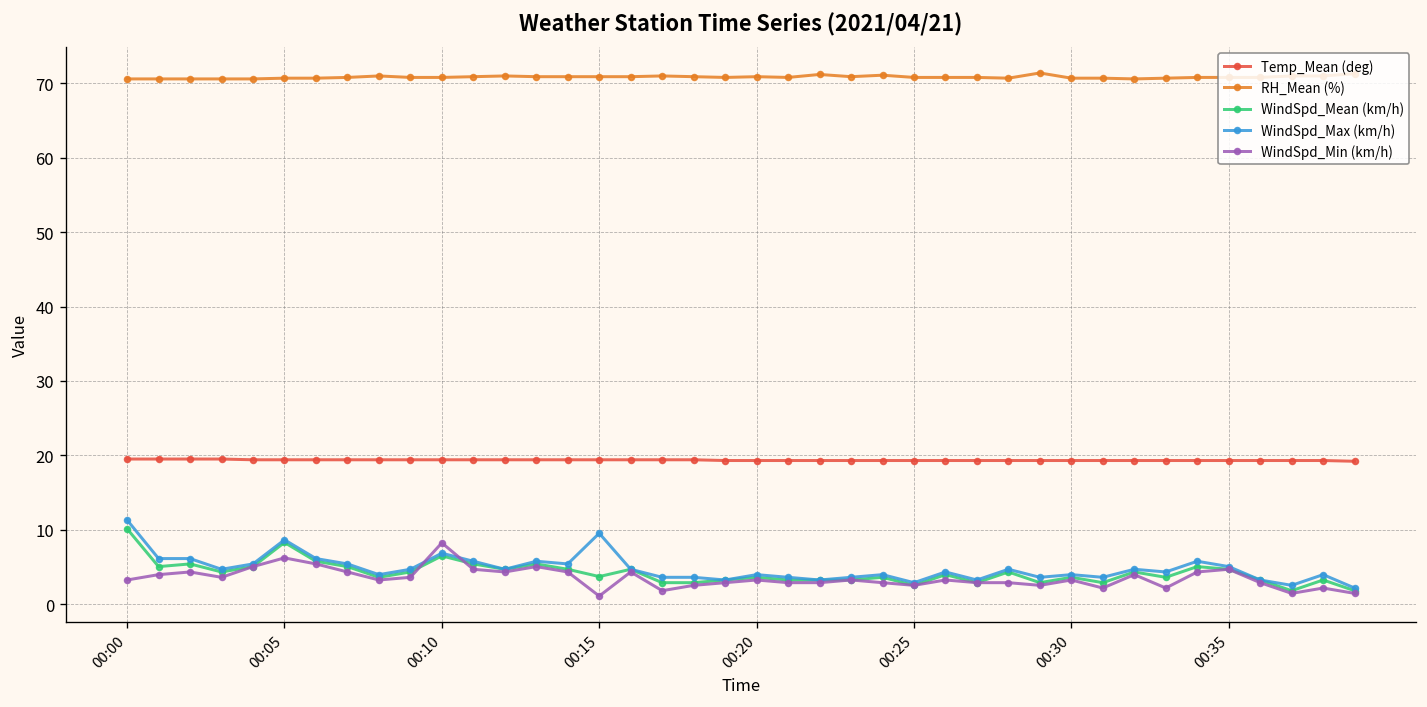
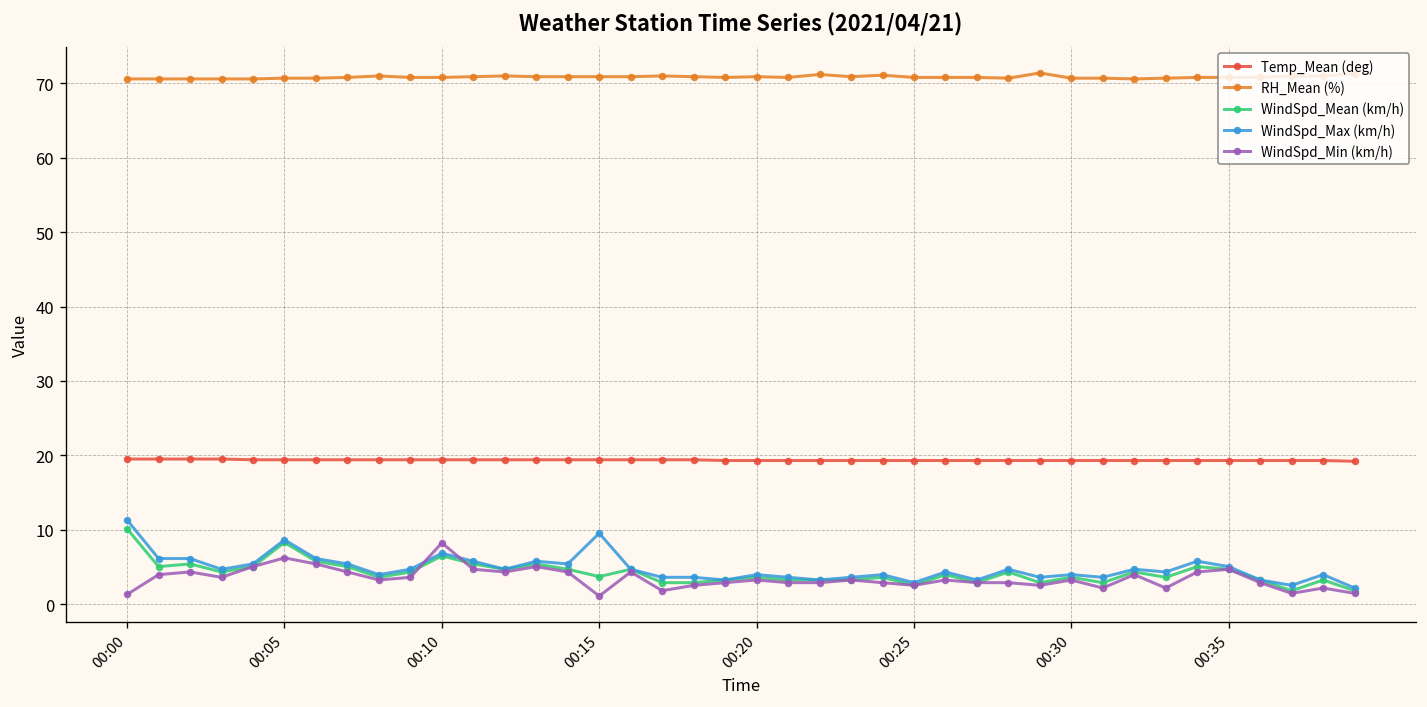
  {
    "WindSpd_Mean (km/h)": {
      "00:00": 10,
      "00:15": 4
    },
    "WindSpd_Max (km/h)": {
      "00:00": 11,
      "00:15": 10
    },
    "WindSpd_Min (km/h)": {
-     "00:00": 3,
+     "00:00": 1,
      "00:05": 6,
      "00:10": 8,
      "00:15": 1
    }
  }
